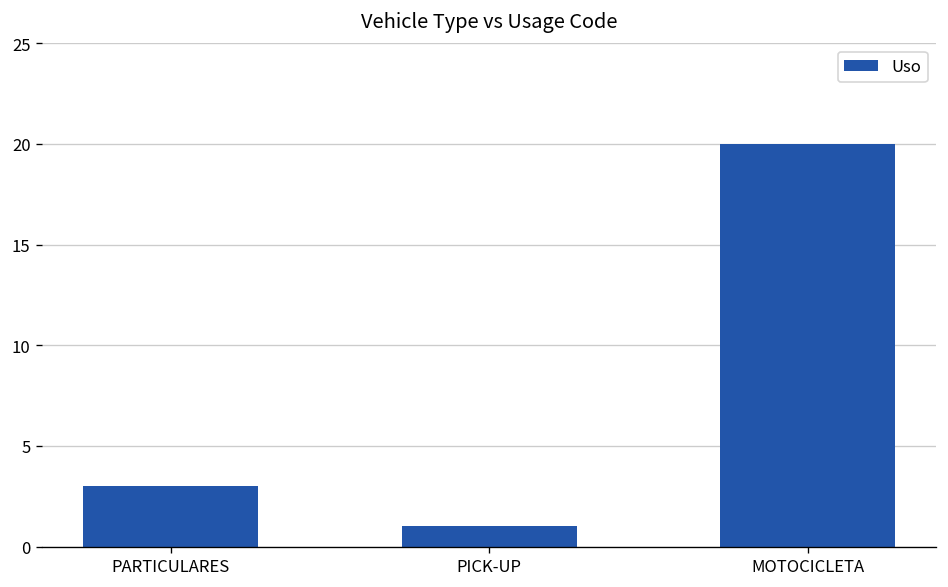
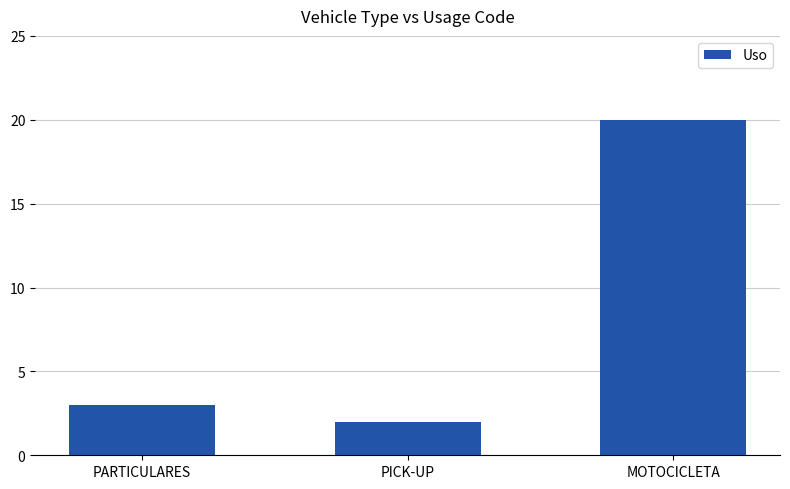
  {
    "PARTICULARES": 3,
-   "PICK-UP": 1,
+   "PICK-UP": 2,
    "MOTOCICLETA": 20
  }
